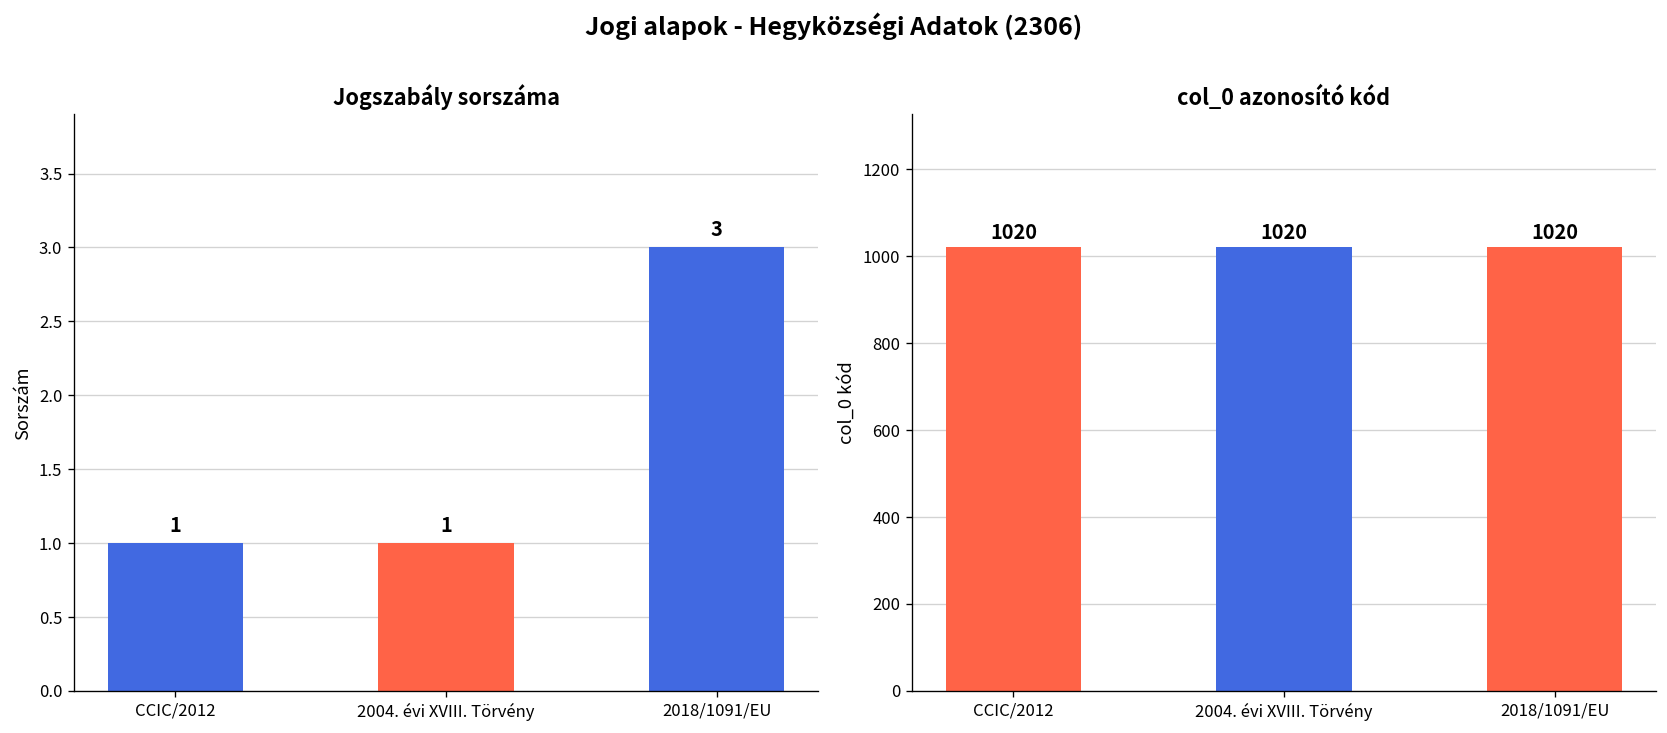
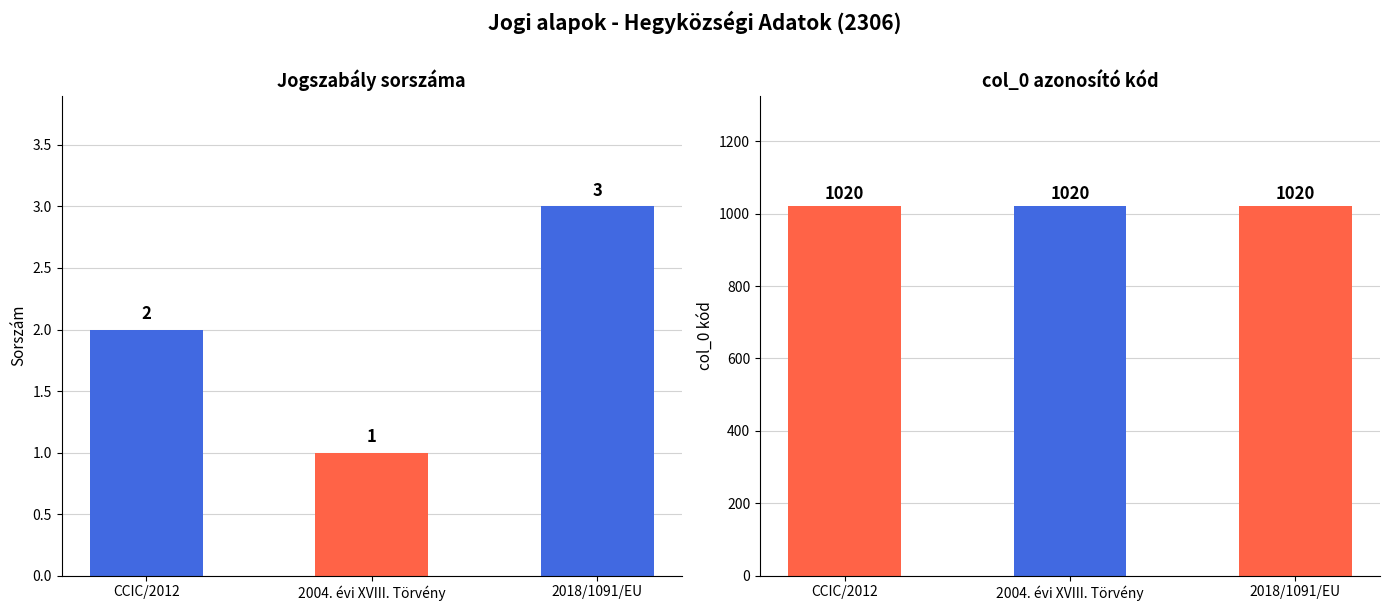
  {
    "Jogszabály sorszáma": {
-     "CCIC/2012": 1,
+     "CCIC/2012": 2,
      "2004. évi XVIII. Törvény": 1,
      "2018/1091/EU": 3
    },
    "col_0 azonosító kód": {
      "CCIC/2012": 1020,
      "2004. évi XVIII. Törvény": 1020,
      "2018/1091/EU": 1020
    }
  }
